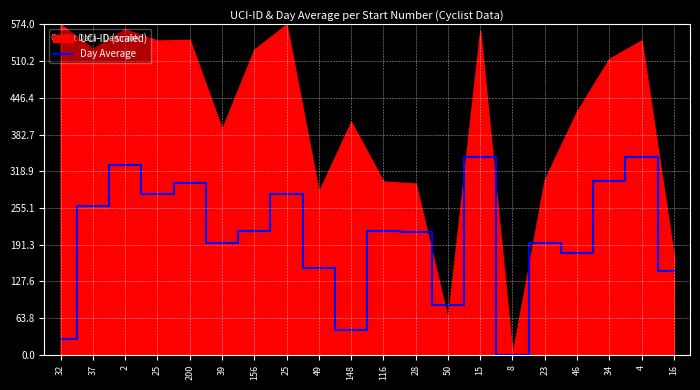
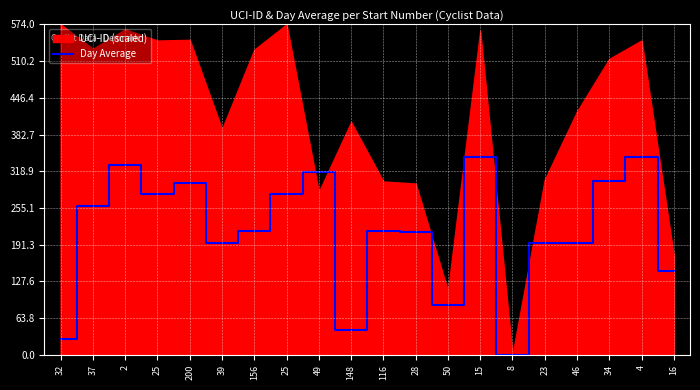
  {
    "Day Average": {
      "32": 30,
      "37": 260,
      "2": 330,
      "200": 300,
      "39": 190,
      "156": 220,
-     "49": 150,
+     "49": 320,
      "148": 40,
      "116": 220,
      "28": 210,
      "50": 90,
      "15": 340,
      "23": 190,
-     "46": 180,
+     "46": 190,
      "34": 300,
      "4": 340,
      "16": 150
    },
    "UCI-ID (scaled)": {
      "32": 570,
      "200": 550,
      "39": 390,
      "156": 530,
      "49": 280,
      "148": 400,
      "116": 300,
      "28": 300,
-     "50": 60,
+     "50": 110,
      "15": 560,
      "23": 300,
      "46": 420,
      "34": 510,
      "4": 550,
      "16": 170
    }
  }
